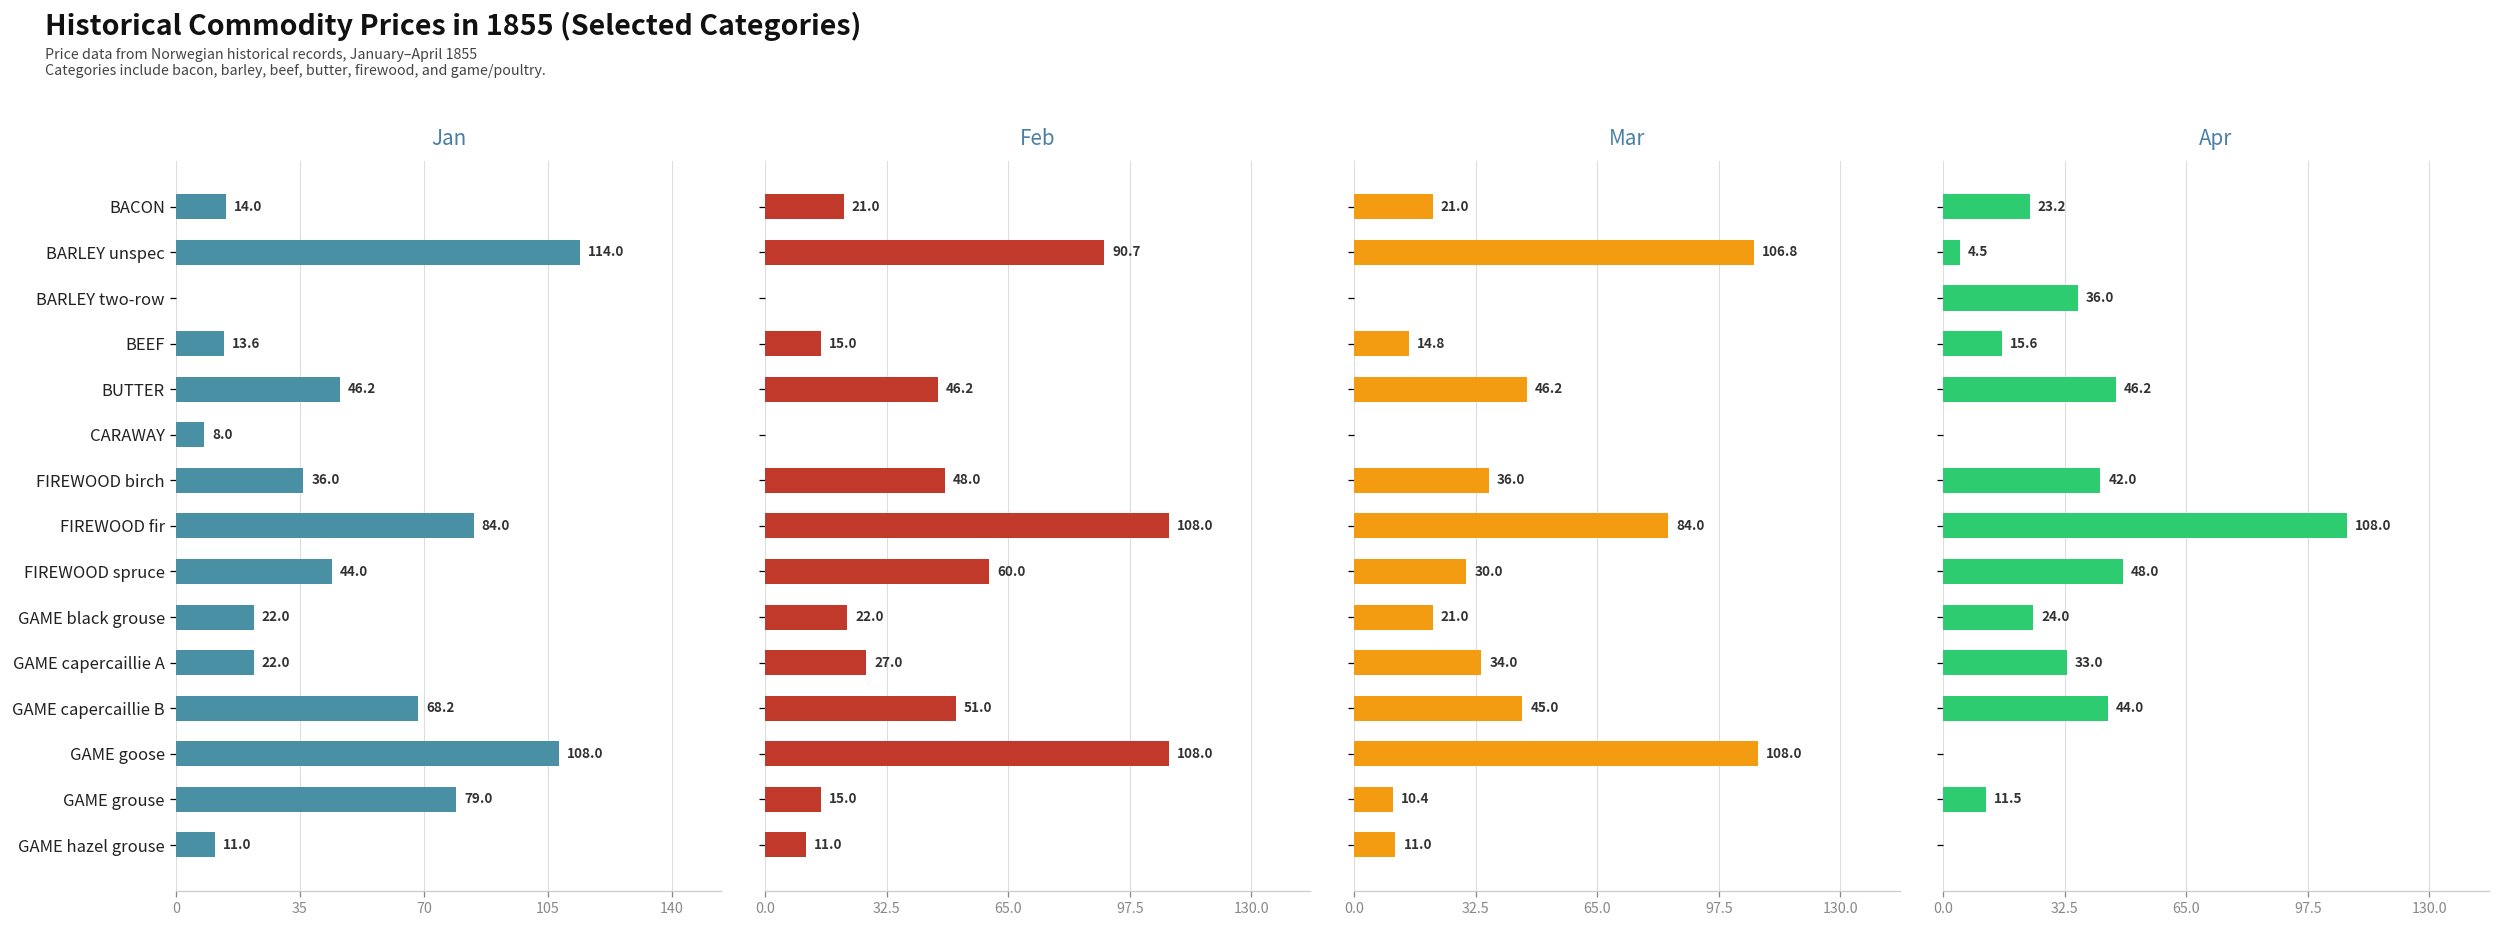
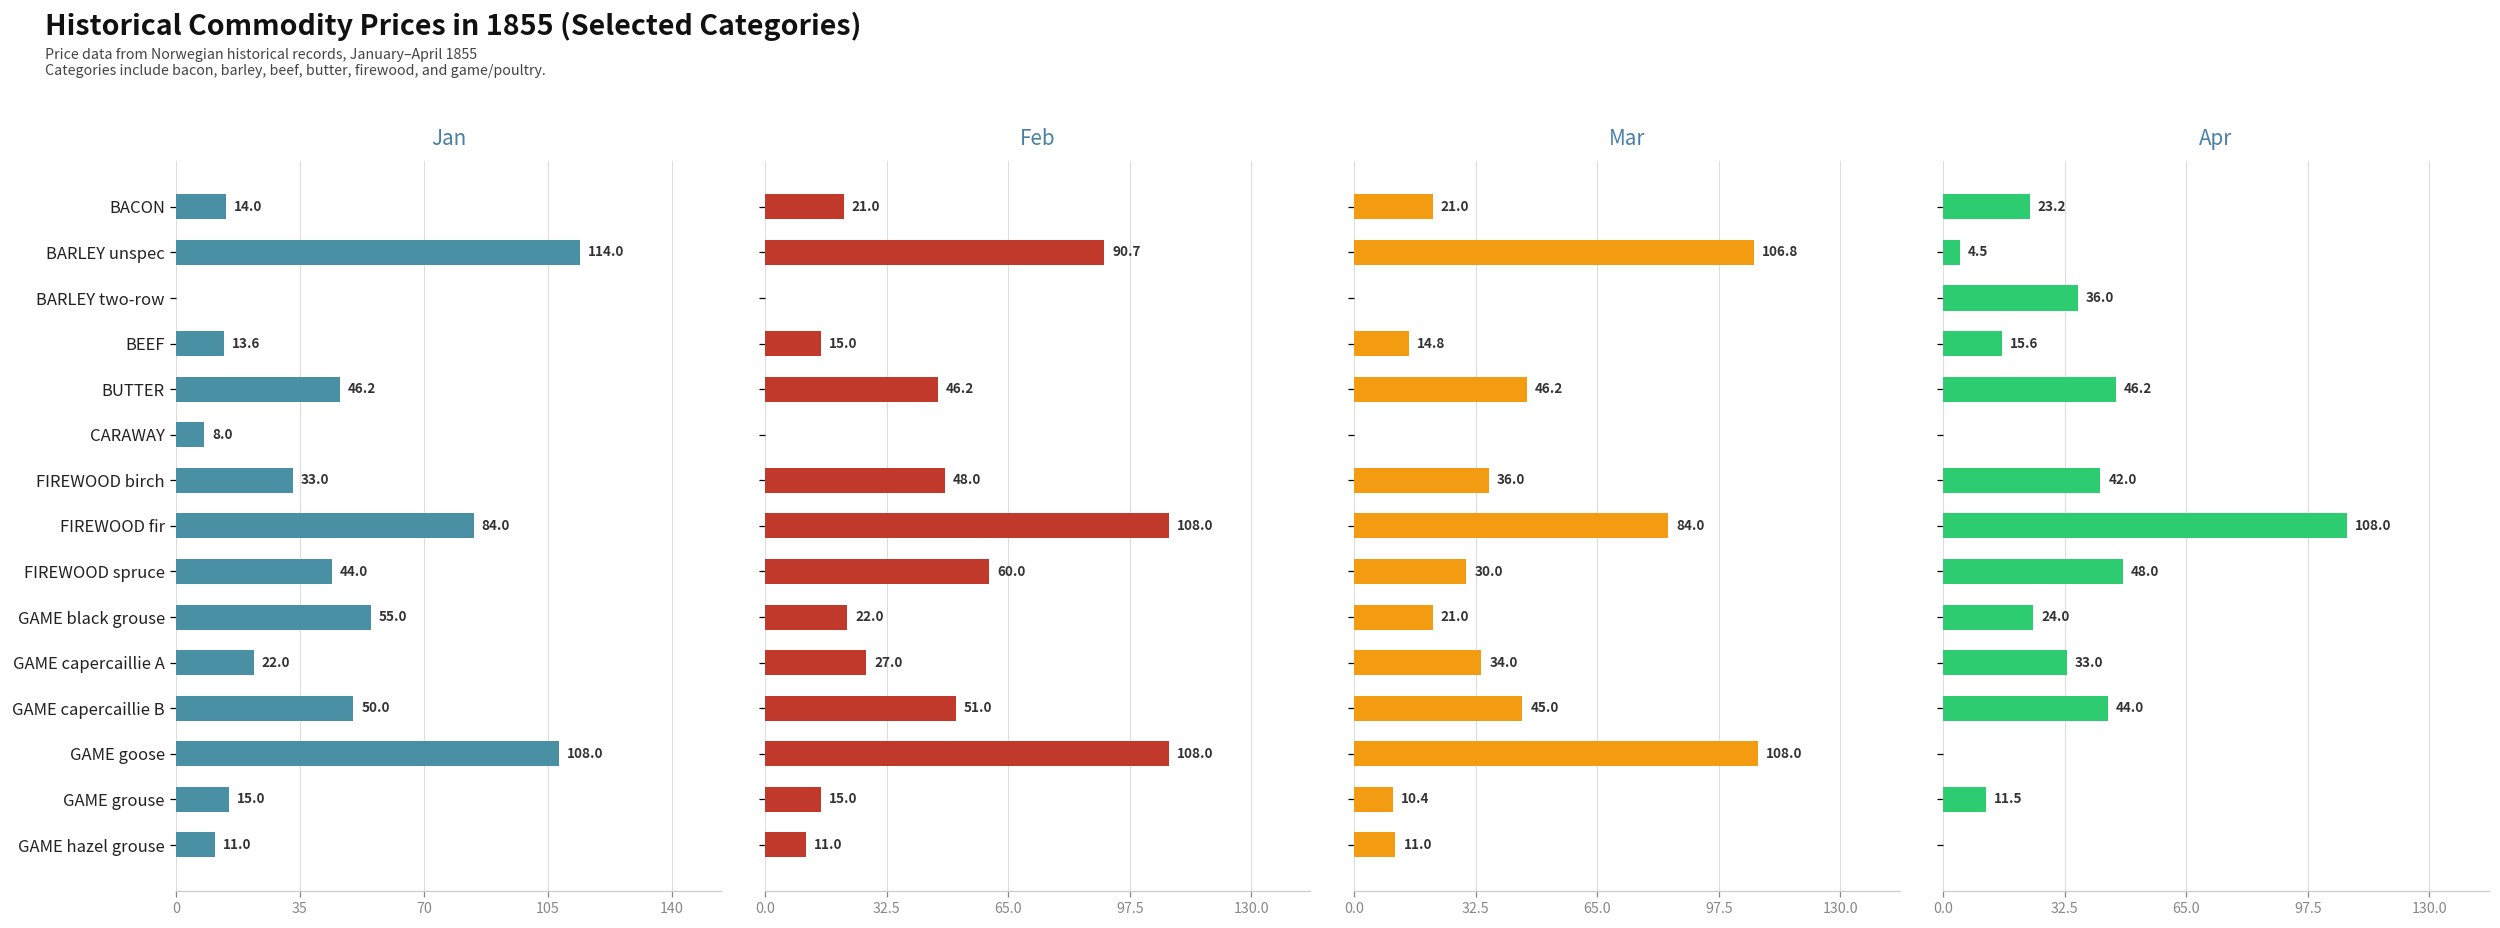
  {
    "Jan": {
      "BACON": 14.0,
      "BARLEY unspec": 114.0,
      "BEEF": 13.6,
      "BUTTER": 46.2,
      "CARAWAY": 8.0,
-     "FIREWOOD birch": 36.0,
+     "FIREWOOD birch": 33.0,
      "FIREWOOD fir": 84.0,
      "FIREWOOD spruce": 44.0,
-     "GAME black grouse": 22.0,
+     "GAME black grouse": 55.0,
      "GAME capercaillie A": 22.0,
-     "GAME capercaillie B": 68.2,
+     "GAME capercaillie B": 50.0,
      "GAME goose": 108.0,
-     "GAME grouse": 79.0,
+     "GAME grouse": 15.0,
      "GAME hazel grouse": 11.0
    }
  }
